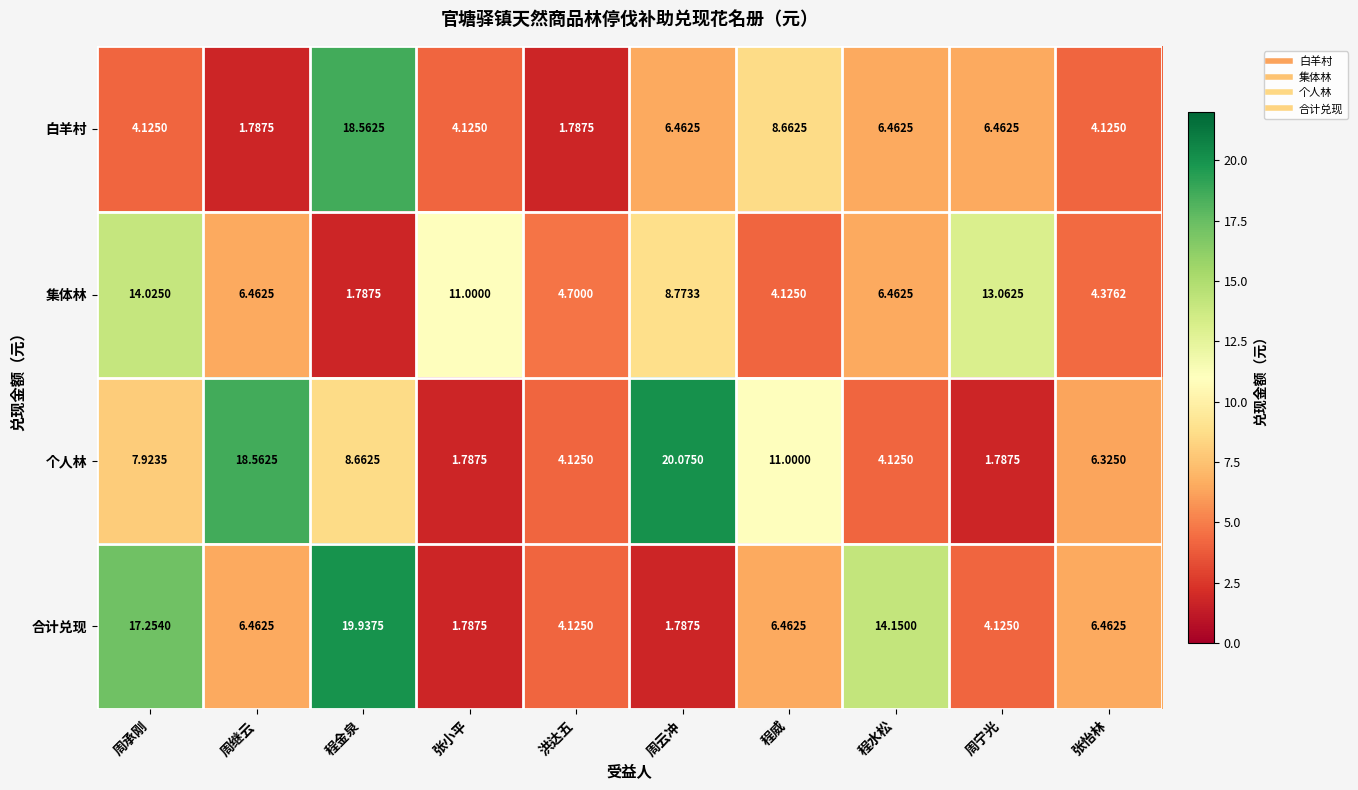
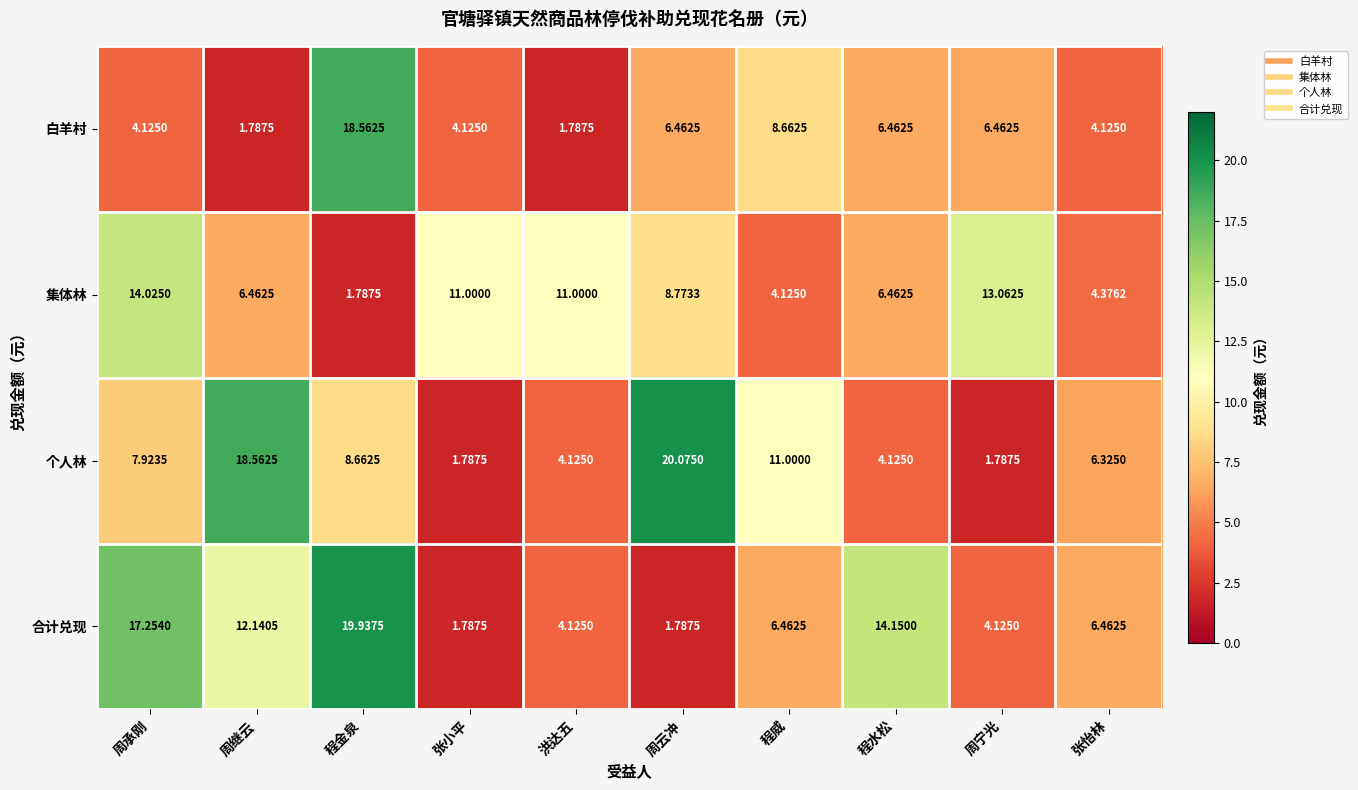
  {
    "白羊村": {
      "周承刚": 4.1250,
      "周继云": 1.7875,
      "程金泉": 18.5625,
      "张小平": 4.1250,
      "洪达五": 1.7875,
      "周云冲": 6.4625,
      "程威": 8.6625,
      "程水松": 6.4625,
      "周宁光": 6.4625,
      "张怡林": 4.1250
    },
    "集体林": {
      "周承刚": 14.0250,
      "周继云": 6.4625,
      "程金泉": 1.7875,
      "张小平": 11.0000,
-     "洪达五": 4.7000,
+     "洪达五": 11.0000,
      "周云冲": 8.7733,
      "程威": 4.1250,
      "程水松": 6.4625,
      "周宁光": 13.0625,
      "张怡林": 4.3762
    },
    "个人林": {
      "周承刚": 7.9235,
      "周继云": 18.5625,
      "程金泉": 8.6625,
      "张小平": 1.7875,
      "洪达五": 4.1250,
      "周云冲": 20.0750,
      "程威": 11.0000,
      "程水松": 4.1250,
      "周宁光": 1.7875,
      "张怡林": 6.3250
    },
    "合计兑现": {
      "周承刚": 17.2540,
-     "周继云": 6.4625,
+     "周继云": 12.1405,
      "程金泉": 19.9375,
      "张小平": 1.7875,
      "洪达五": 4.1250,
      "周云冲": 1.7875,
      "程威": 6.4625,
      "程水松": 14.1500,
      "周宁光": 4.1250,
      "张怡林": 6.4625
    }
  }
